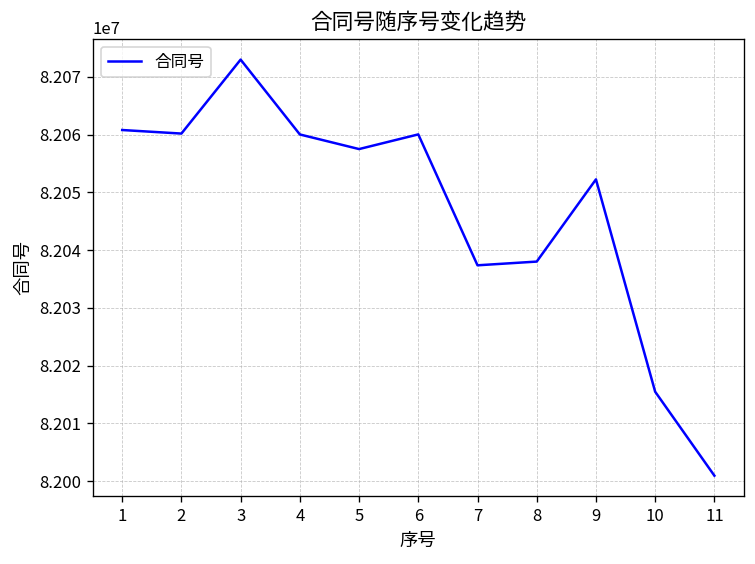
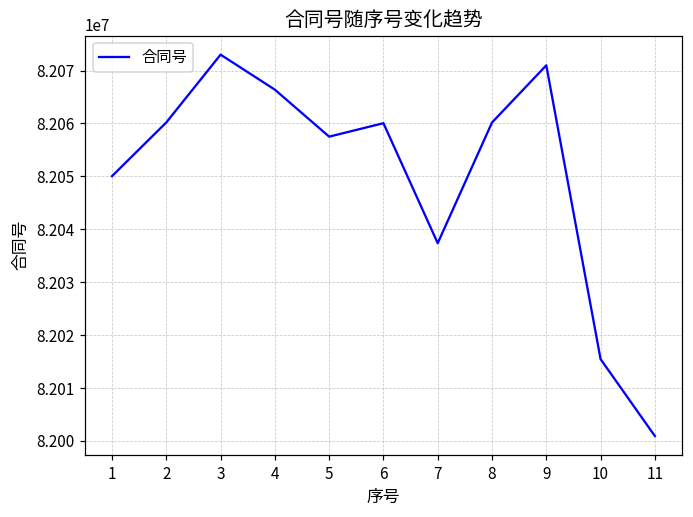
  {
-   "1": 82061000,
+   "1": 82050000,
    "2": 82060000,
    "3": 82073000,
-   "4": 82060000,
+   "4": 82066000,
    "5": 82058000,
    "6": 82060000,
    "7": 82037000,
-   "8": 82038000,
-   "9": 82052000,
+   "8": 82060000,
+   "9": 82071000,
    "10": 82015000,
    "11": 82001000
  }
